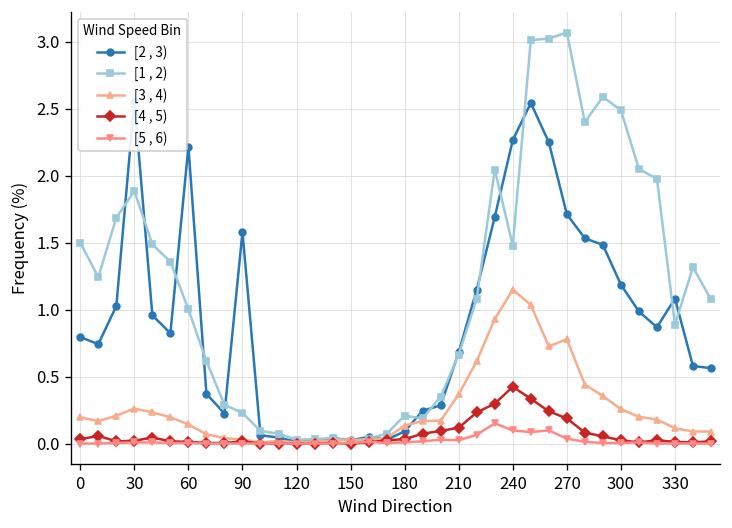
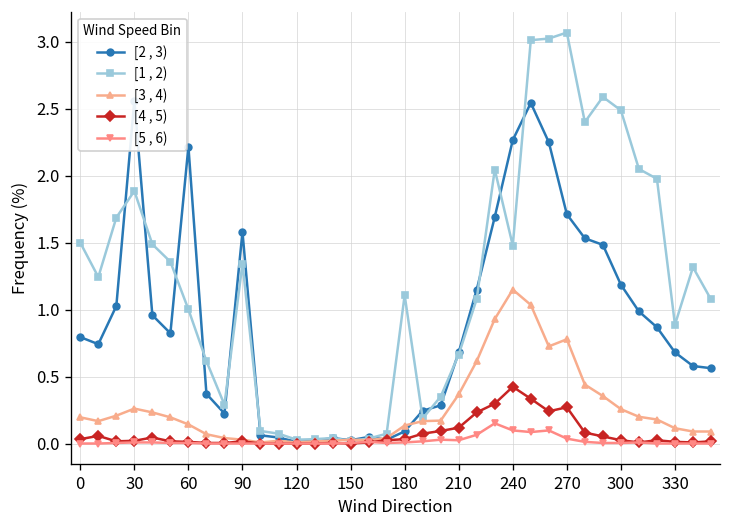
  {
    "[2 , 3)": {
      "0": 0.79,
      "60": 2.22,
      "90": 1.58,
      "180": 0.09,
      "240": 2.26,
      "270": 1.71,
      "300": 1.19,
-     "330": 1.08
+     "330": 0.68
    },
    "[1 , 2)": {
      "0": 1.50,
      "30": 1.88,
      "60": 1.00,
-     "90": 0.23,
-     "180": 0.21,
+     "90": 1.34,
+     "180": 1.11,
      "240": 1.48,
      "270": 3.07,
      "300": 2.49,
      "330": 0.89
    },
    "[4 , 5)": {
      "0": 0.03,
      "180": 0.03,
      "210": 0.12,
      "240": 0.42,
-     "270": 0.19
+     "270": 0.27
    }
  }
